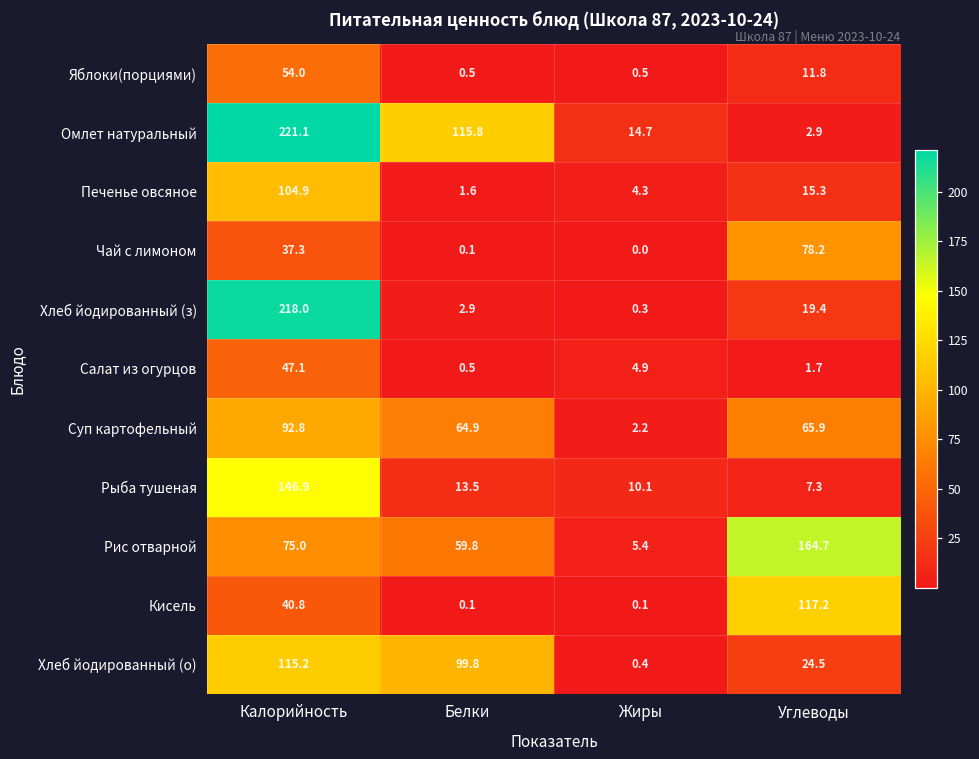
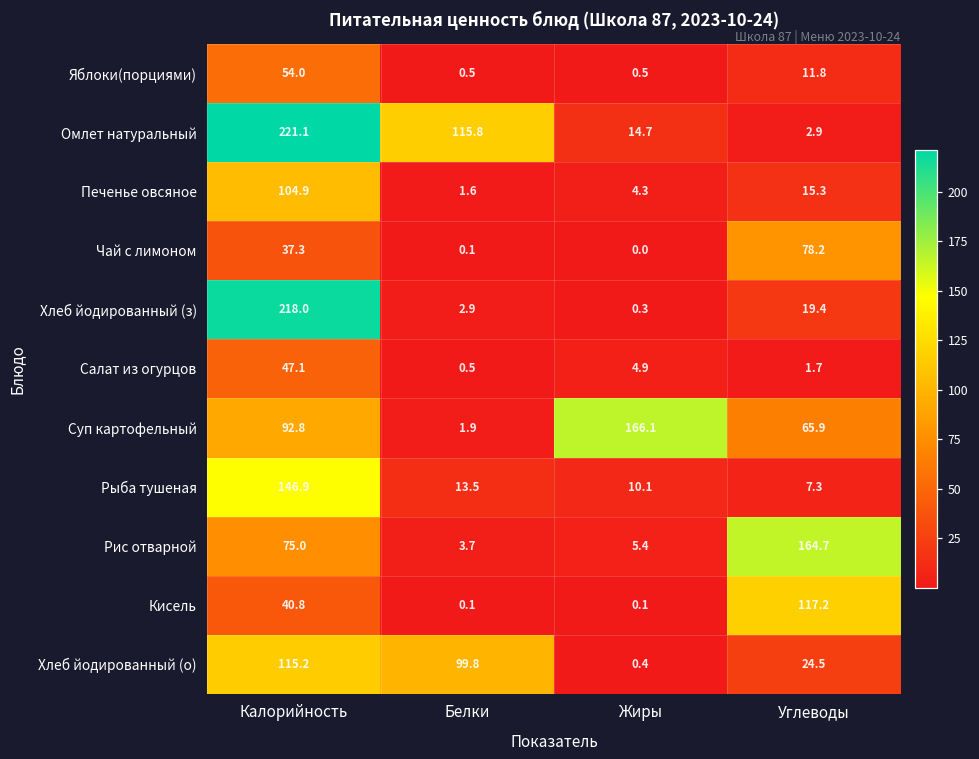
  {
    "Яблоки(порциями)": {
      "Калорийность": 54.0,
      "Белки": 0.5,
      "Жиры": 0.5,
      "Углеводы": 11.8
    },
    "Омлет натуральный": {
      "Калорийность": 221.1,
      "Белки": 115.8,
      "Жиры": 14.7,
      "Углеводы": 2.9
    },
    "Печенье овсяное": {
      "Калорийность": 104.9,
      "Белки": 1.6,
      "Жиры": 4.3,
      "Углеводы": 15.3
    },
    "Чай с лимоном": {
      "Калорийность": 37.3,
      "Белки": 0.1,
      "Жиры": 0.0,
      "Углеводы": 78.2
    },
    "Хлеб йодированный (з)": {
      "Калорийность": 218.0,
      "Белки": 2.9,
      "Жиры": 0.3,
      "Углеводы": 19.4
    },
    "Салат из огурцов": {
      "Калорийность": 47.1,
      "Белки": 0.5,
      "Жиры": 4.9,
      "Углеводы": 1.7
    },
    "Суп картофельный": {
      "Калорийность": 92.8,
-     "Белки": 64.9,
-     "Жиры": 2.2,
+     "Белки": 1.9,
+     "Жиры": 166.1,
      "Углеводы": 65.9
    },
    "Рыба тушеная": {
      "Калорийность": 146.9,
      "Белки": 13.5,
      "Жиры": 10.1,
      "Углеводы": 7.3
    },
    "Рис отварной": {
      "Калорийность": 75.0,
-     "Белки": 59.8,
+     "Белки": 3.7,
      "Жиры": 5.4,
      "Углеводы": 164.7
    },
    "Кисель": {
      "Калорийность": 40.8,
      "Белки": 0.1,
      "Жиры": 0.1,
      "Углеводы": 117.2
    },
    "Хлеб йодированный (о)": {
      "Калорийность": 115.2,
      "Белки": 99.8,
      "Жиры": 0.4,
      "Углеводы": 24.5
    }
  }
